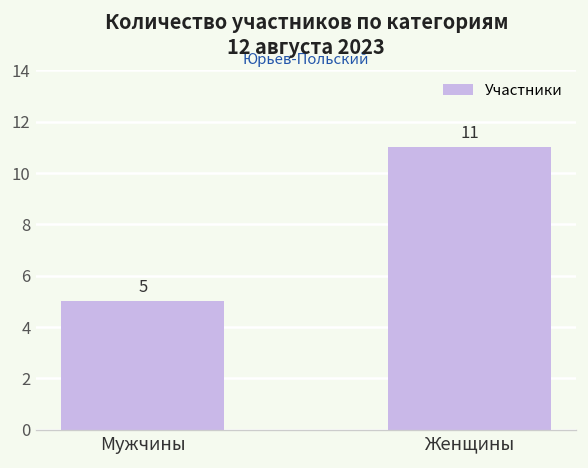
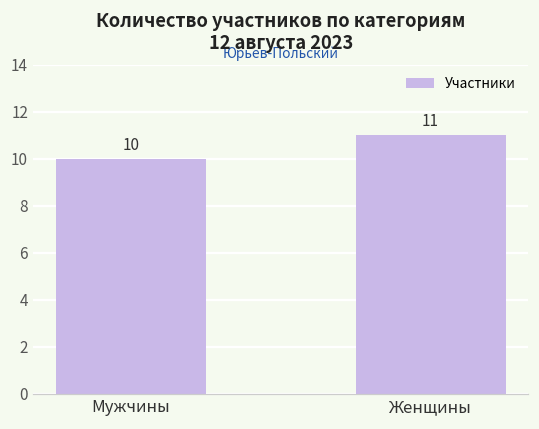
  {
-   "Мужчины": 5,
+   "Мужчины": 10,
    "Женщины": 11
  }
